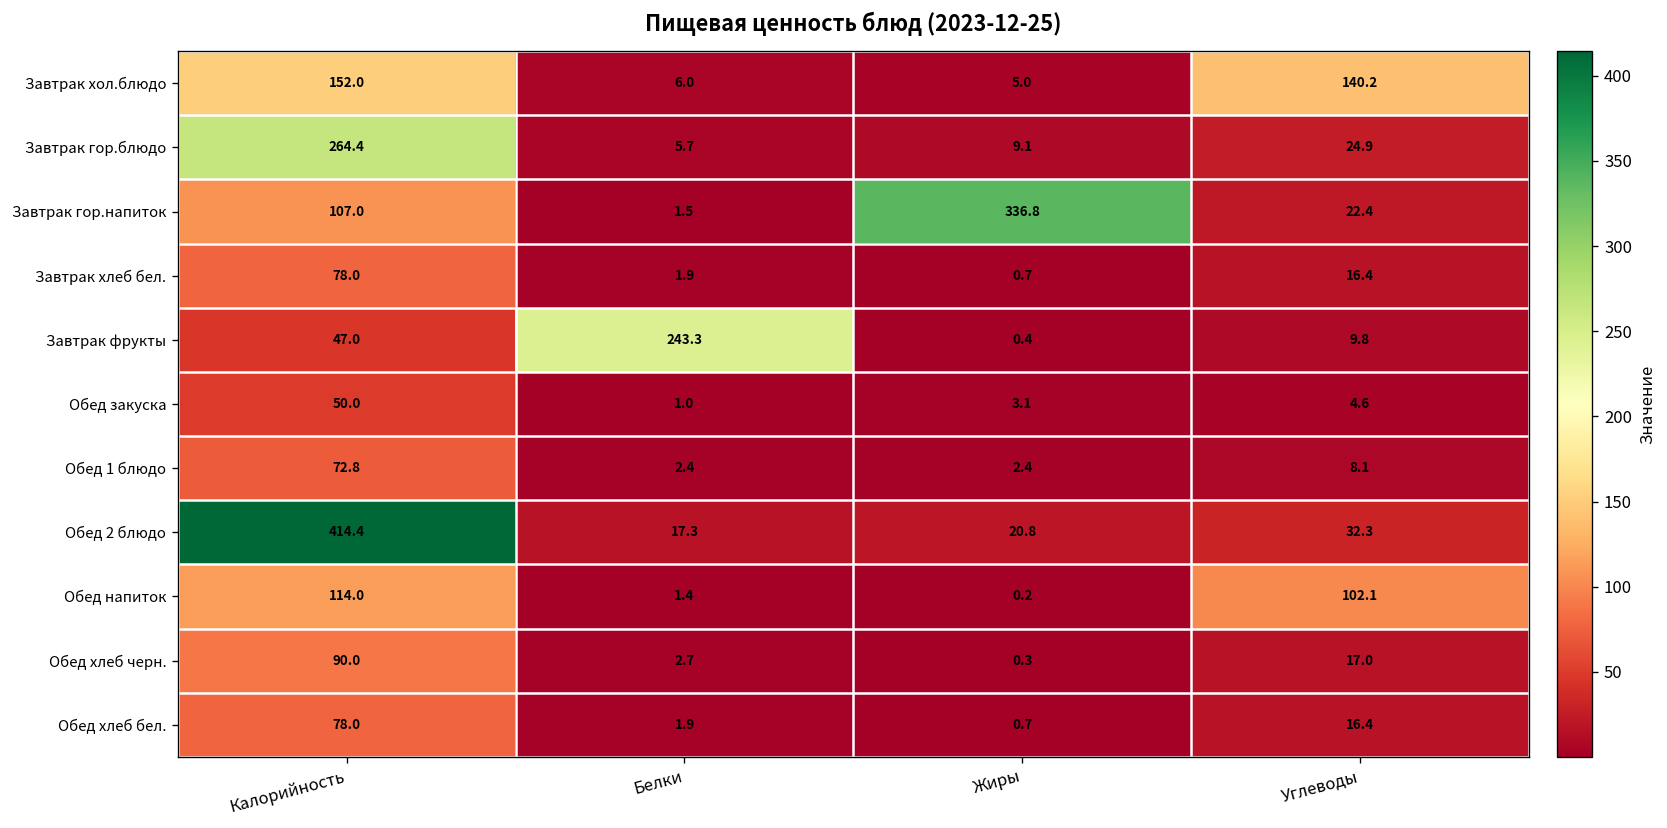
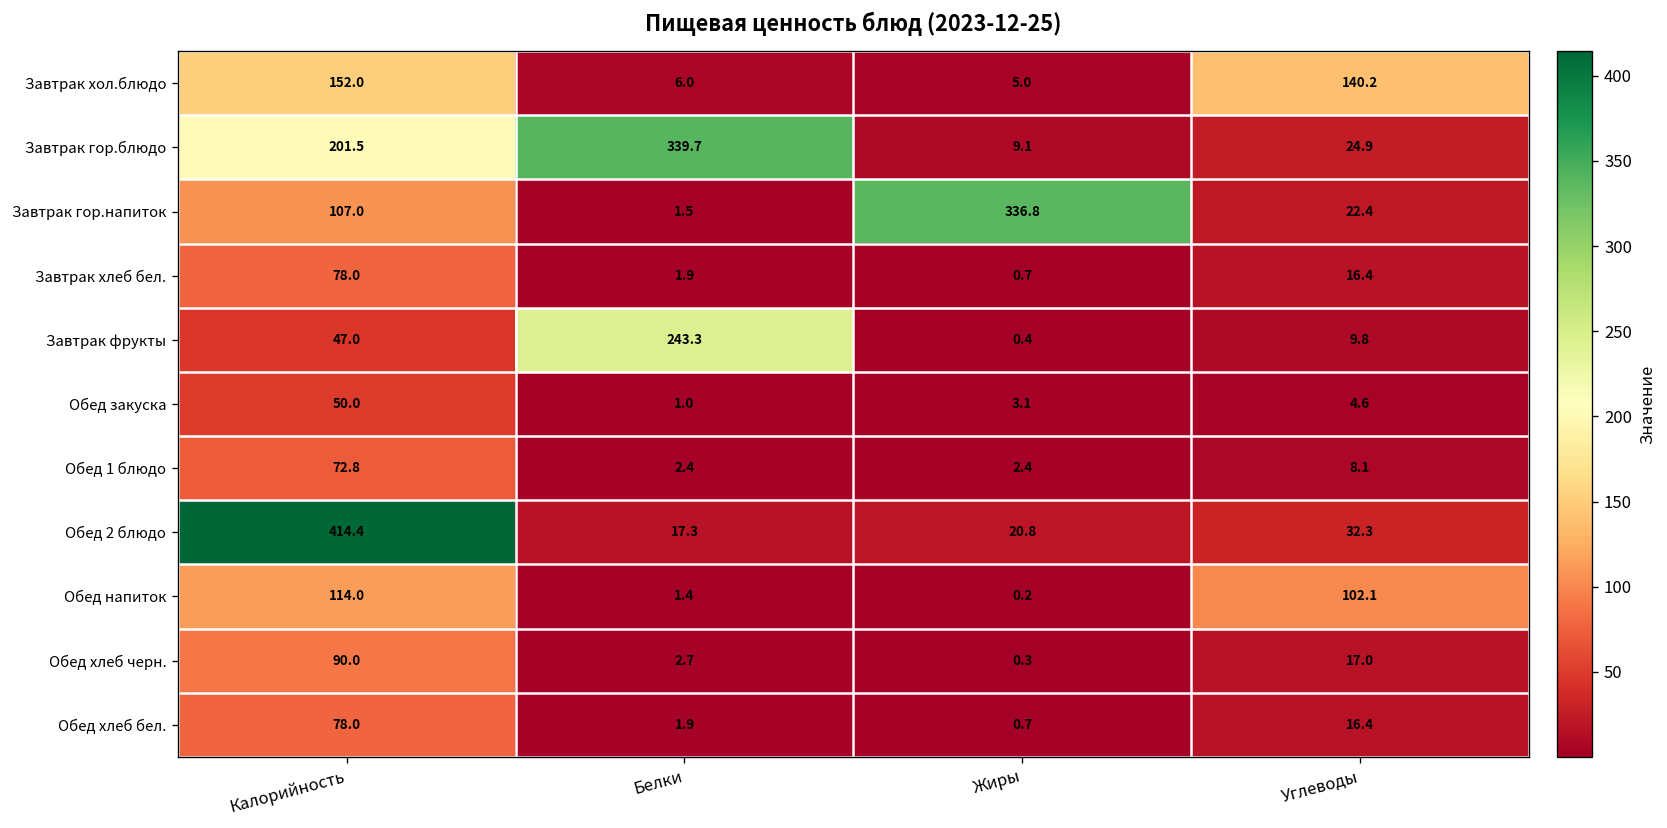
  {
    "Завтрак хол.блюдо": {
      "Калорийность": 152.0,
      "Белки": 6.0,
      "Жиры": 5.0,
      "Углеводы": 140.2
    },
    "Завтрак гор.блюдо": {
-     "Калорийность": 264.4,
-     "Белки": 5.7,
+     "Калорийность": 201.5,
+     "Белки": 339.7,
      "Жиры": 9.1,
      "Углеводы": 24.9
    },
    "Завтрак гор.напиток": {
      "Калорийность": 107.0,
      "Белки": 1.5,
      "Жиры": 336.8,
      "Углеводы": 22.4
    },
    "Завтрак хлеб бел.": {
      "Калорийность": 78.0,
      "Белки": 1.9,
      "Жиры": 0.7,
      "Углеводы": 16.4
    },
    "Завтрак фрукты": {
      "Калорийность": 47.0,
      "Белки": 243.3,
      "Жиры": 0.4,
      "Углеводы": 9.8
    },
    "Обед закуска": {
      "Калорийность": 50.0,
      "Белки": 1.0,
      "Жиры": 3.1,
      "Углеводы": 4.6
    },
    "Обед 1 блюдо": {
      "Калорийность": 72.8,
      "Белки": 2.4,
      "Жиры": 2.4,
      "Углеводы": 8.1
    },
    "Обед 2 блюдо": {
      "Калорийность": 414.4,
      "Белки": 17.3,
      "Жиры": 20.8,
      "Углеводы": 32.3
    },
    "Обед напиток": {
      "Калорийность": 114.0,
      "Белки": 1.4,
      "Жиры": 0.2,
      "Углеводы": 102.1
    },
    "Обед хлеб черн.": {
      "Калорийность": 90.0,
      "Белки": 2.7,
      "Жиры": 0.3,
      "Углеводы": 17.0
    },
    "Обед хлеб бел.": {
      "Калорийность": 78.0,
      "Белки": 1.9,
      "Жиры": 0.7,
      "Углеводы": 16.4
    }
  }
